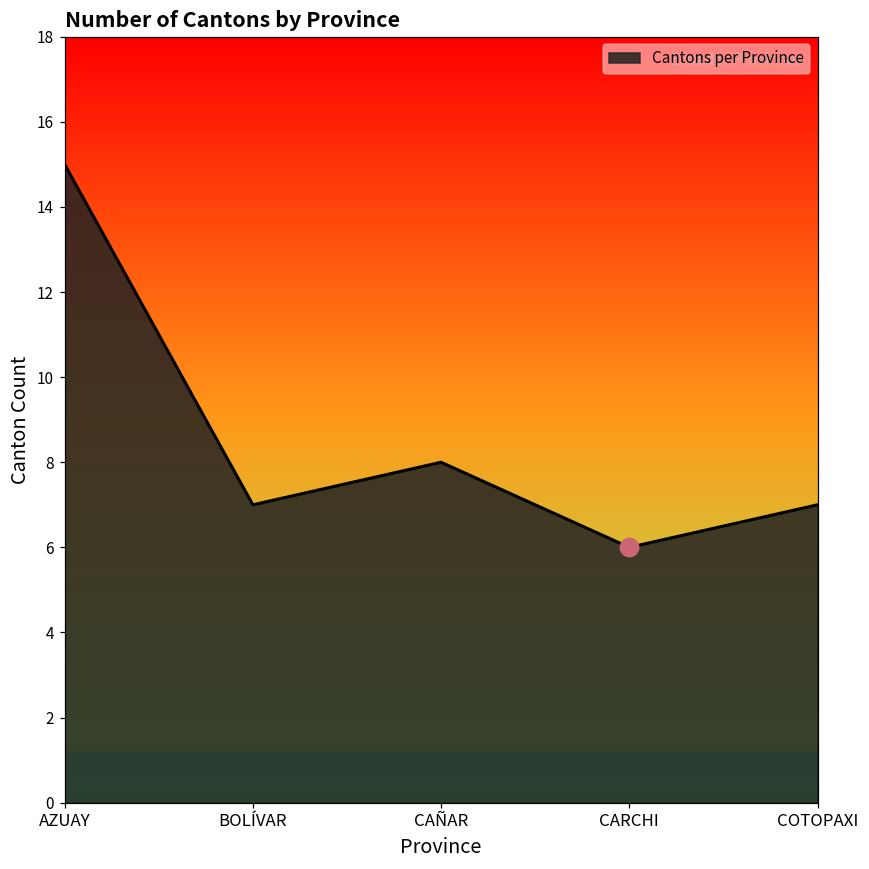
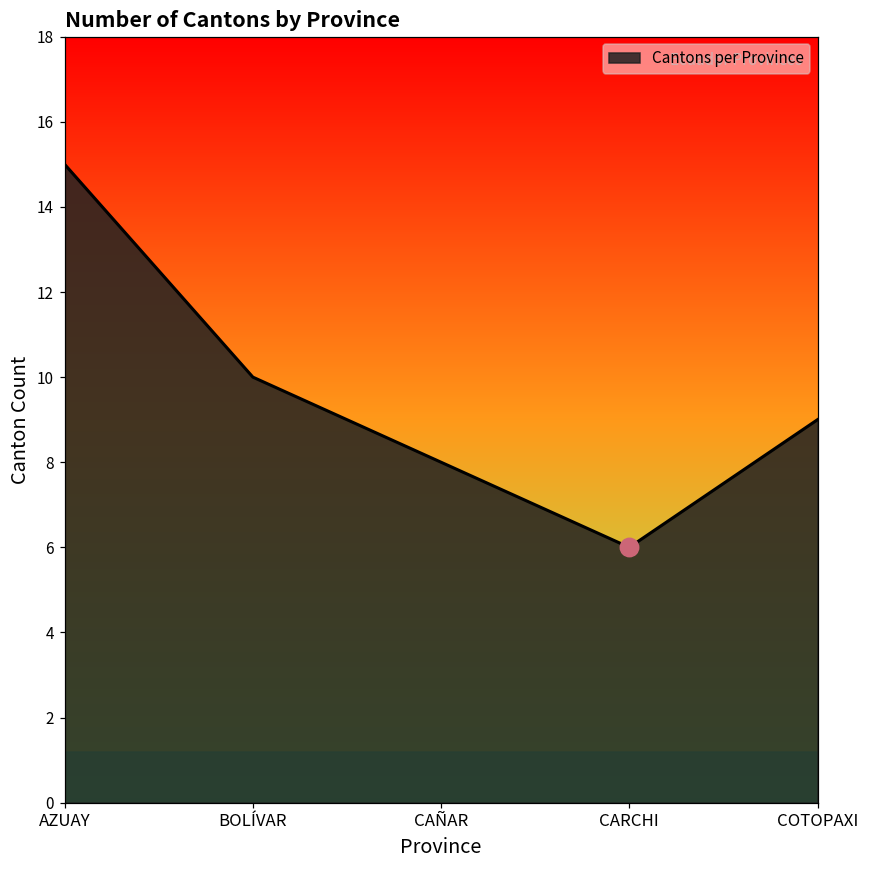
  {
    "Cantons per Province": {
      "AZUAY": 15,
-     "BOLÍVAR": 7,
+     "BOLÍVAR": 10,
      "CAÑAR": 8,
-     "COTOPAXI": 7
+     "COTOPAXI": 9
    }
  }
